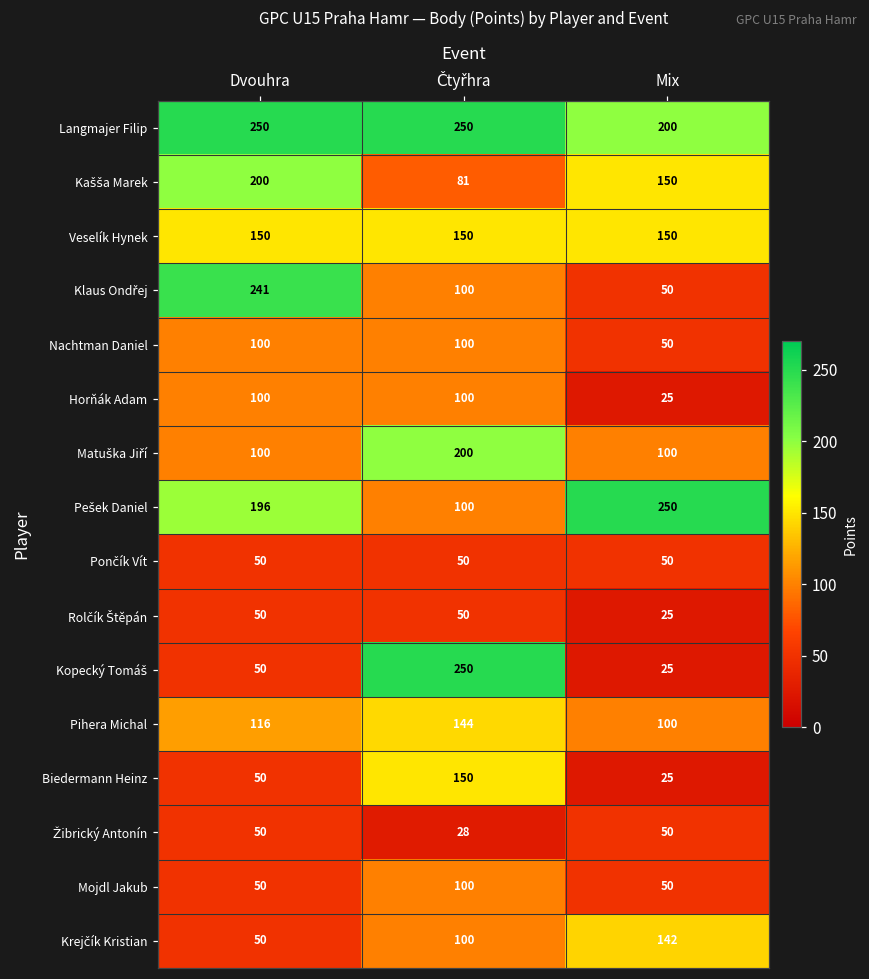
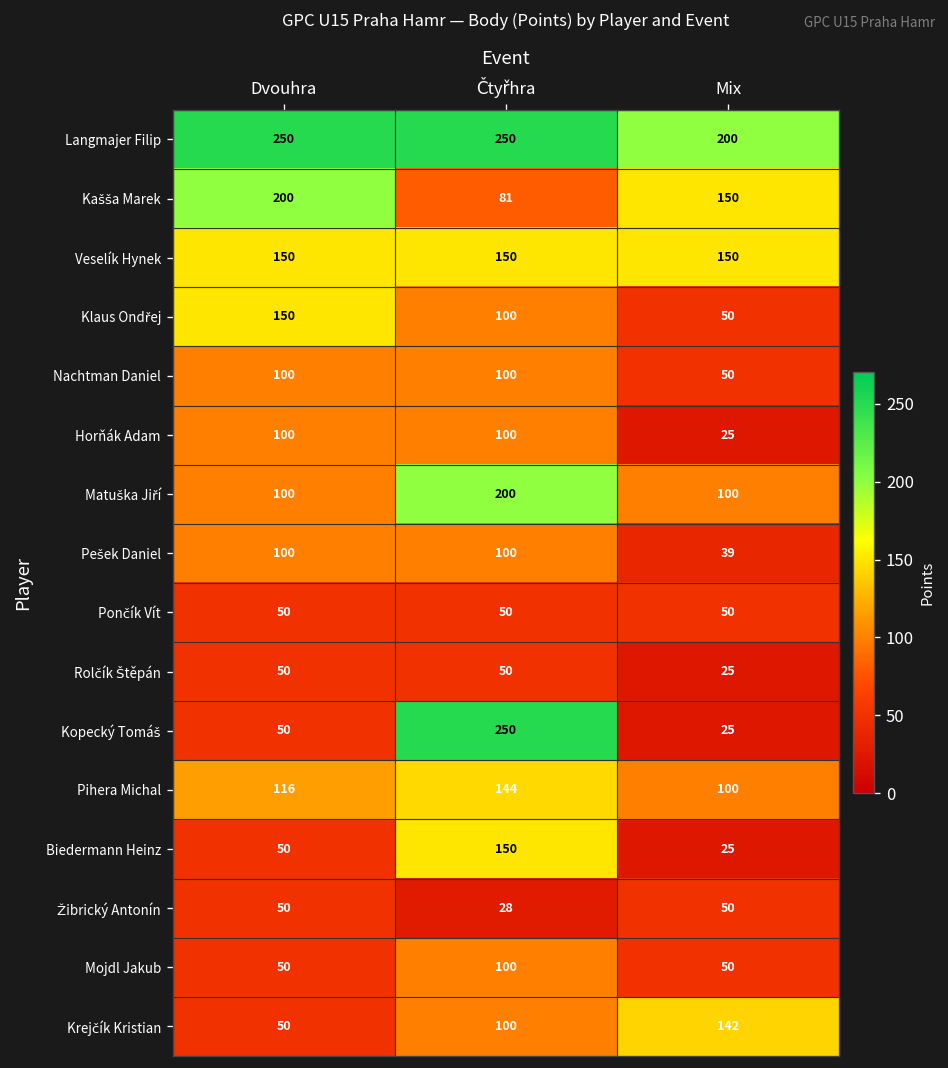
  {
    "Langmajer Filip": {
      "Dvouhra": 250,
      "Čtyřhra": 250,
      "Mix": 200
    },
    "Kašša Marek": {
      "Dvouhra": 200,
      "Čtyřhra": 81,
      "Mix": 150
    },
    "Veselík Hynek": {
      "Dvouhra": 150,
      "Čtyřhra": 150,
      "Mix": 150
    },
    "Klaus Ondřej": {
-     "Dvouhra": 241,
+     "Dvouhra": 150,
      "Čtyřhra": 100,
      "Mix": 50
    },
    "Nachtman Daniel": {
      "Dvouhra": 100,
      "Čtyřhra": 100,
      "Mix": 50
    },
    "Horňák Adam": {
      "Dvouhra": 100,
      "Čtyřhra": 100,
      "Mix": 25
    },
    "Matuška Jiří": {
      "Dvouhra": 100,
      "Čtyřhra": 200,
      "Mix": 100
    },
    "Pešek Daniel": {
-     "Dvouhra": 196,
+     "Dvouhra": 100,
      "Čtyřhra": 100,
-     "Mix": 250
+     "Mix": 39
    },
    "Pončík Vít": {
      "Dvouhra": 50,
      "Čtyřhra": 50,
      "Mix": 50
    },
    "Rolčík Štěpán": {
      "Dvouhra": 50,
      "Čtyřhra": 50,
      "Mix": 25
    },
    "Kopecký Tomáš": {
      "Dvouhra": 50,
      "Čtyřhra": 250,
      "Mix": 25
    },
    "Pihera Michal": {
      "Dvouhra": 116,
      "Čtyřhra": 144,
      "Mix": 100
    },
    "Biedermann Heinz": {
      "Dvouhra": 50,
      "Čtyřhra": 150,
      "Mix": 25
    },
    "Žibrický Antonín": {
      "Dvouhra": 50,
      "Čtyřhra": 28,
      "Mix": 50
    },
    "Mojdl Jakub": {
      "Dvouhra": 50,
      "Čtyřhra": 100,
      "Mix": 50
    },
    "Krejčík Kristian": {
      "Dvouhra": 50,
      "Čtyřhra": 100,
      "Mix": 142
    }
  }
